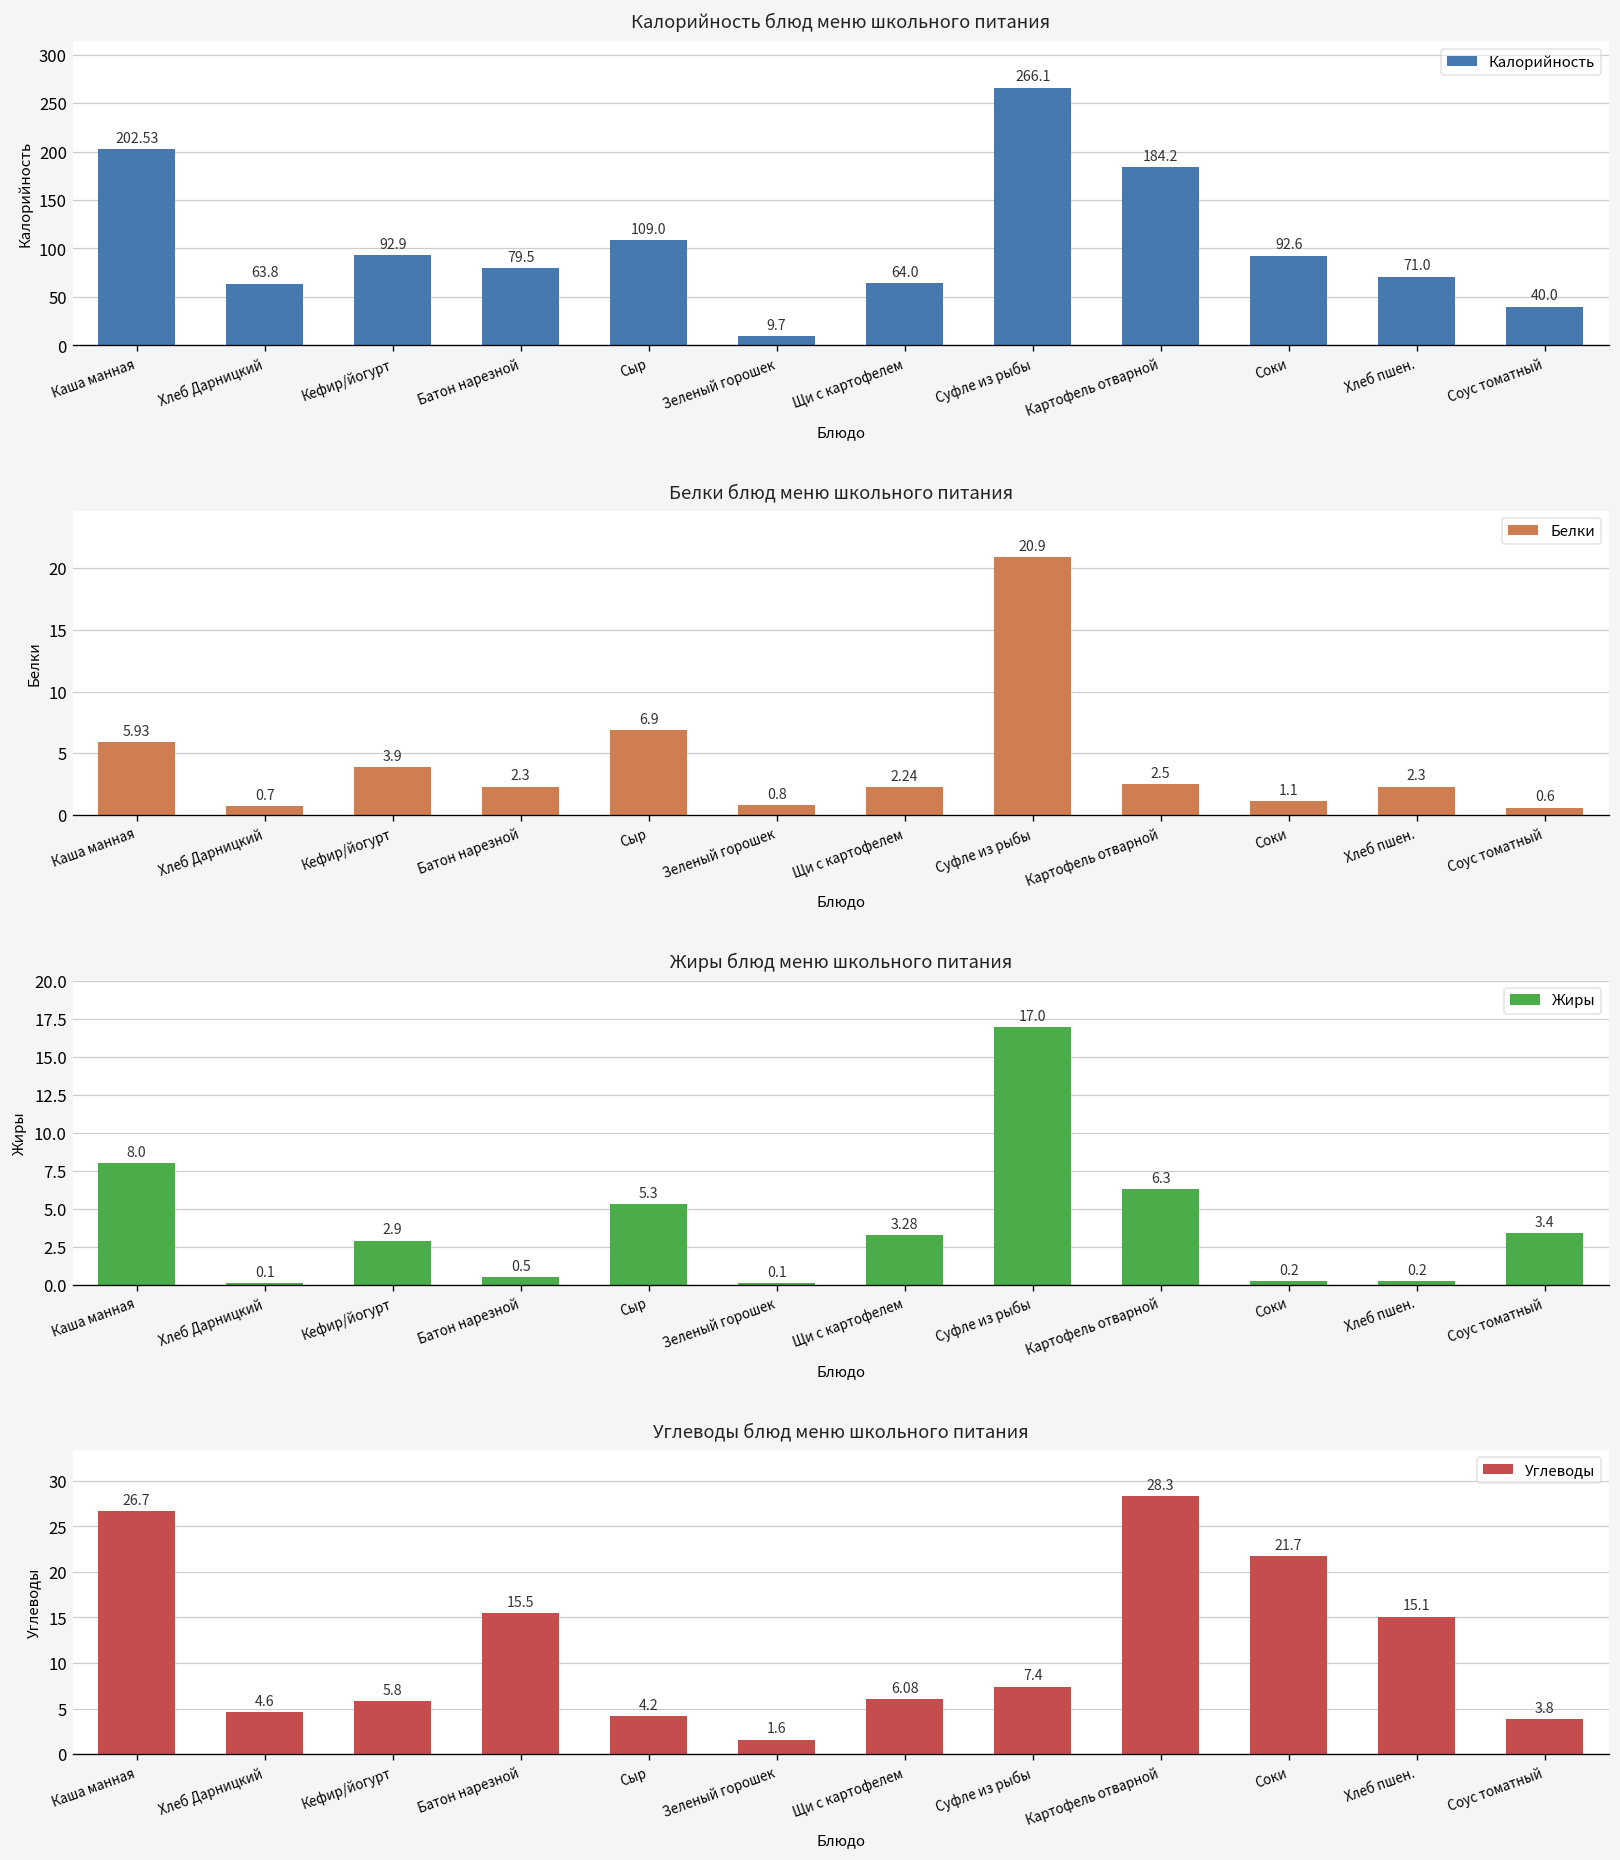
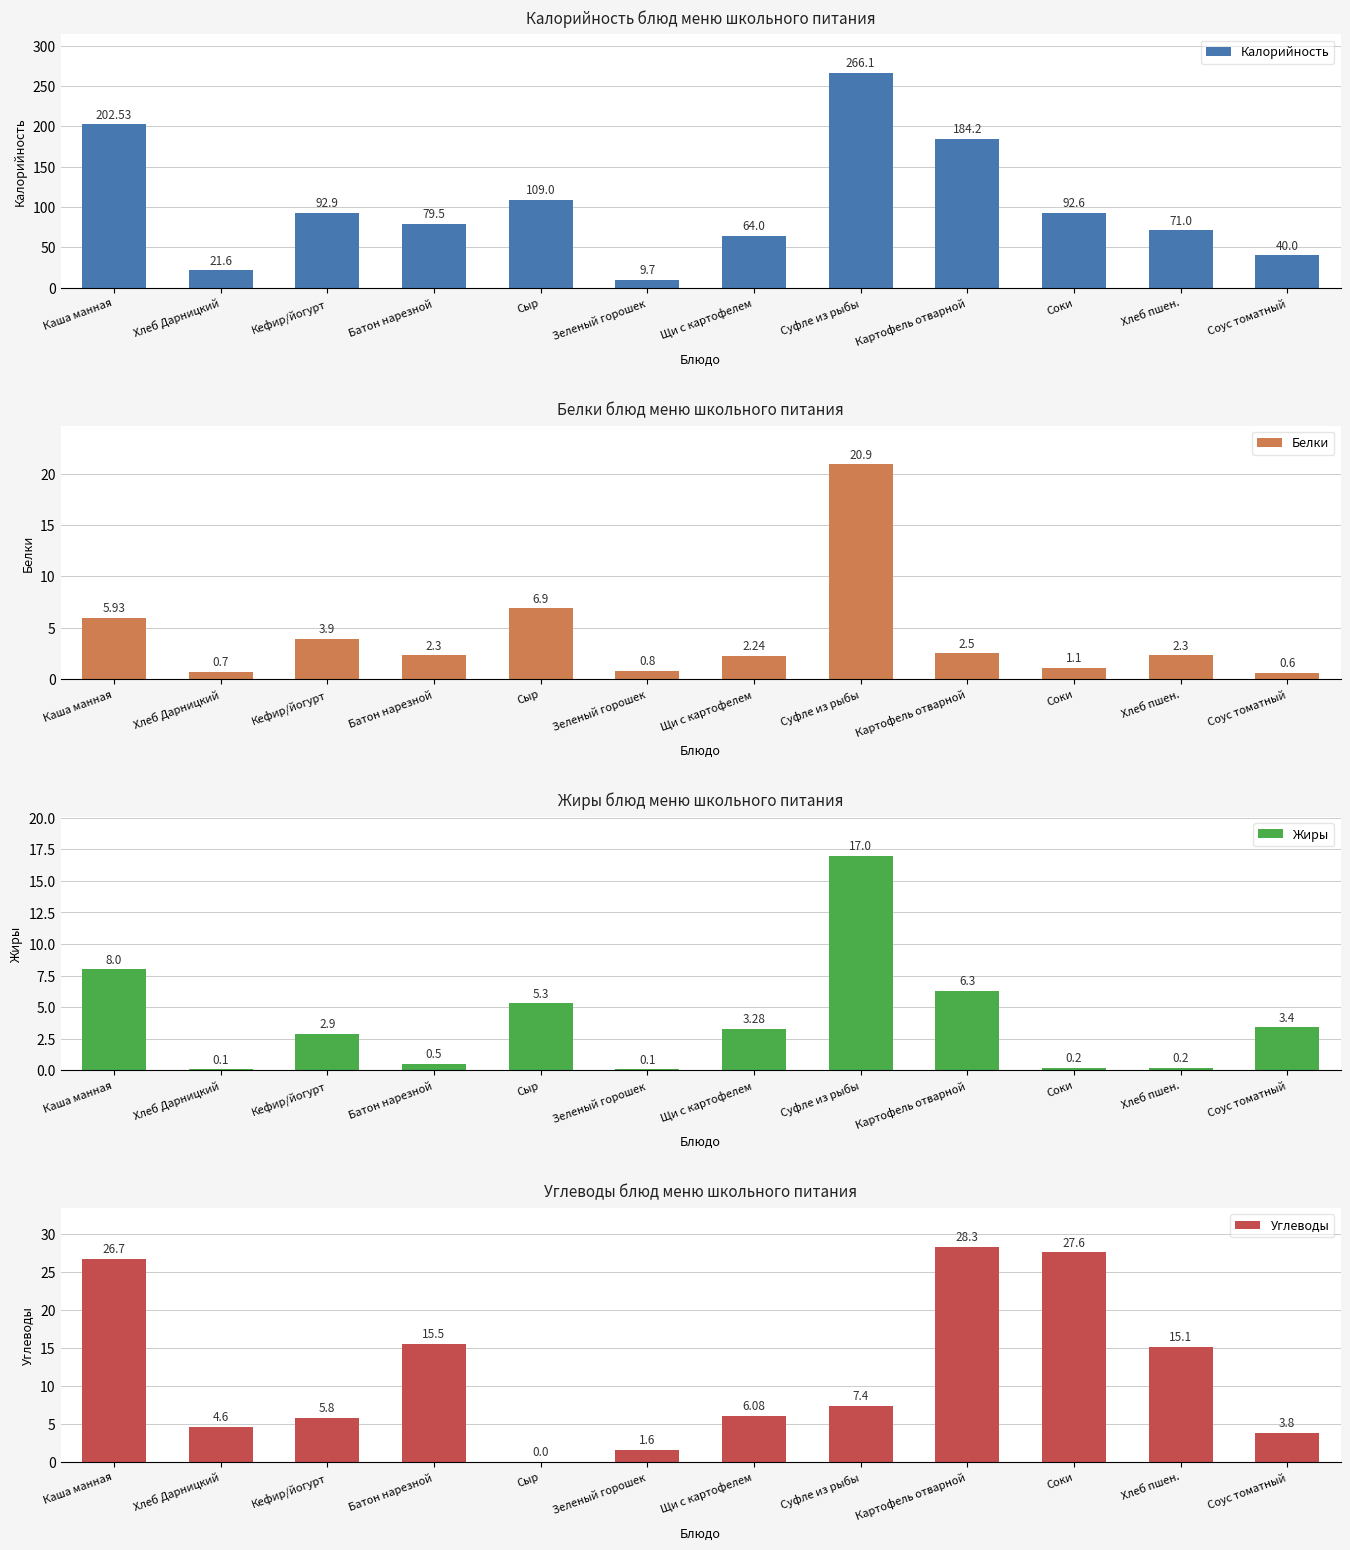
  {
    "Калорийность блюд меню школьного питания": {
      "Каша манная": 202.53,
-     "Хлеб Дарницкий": 63.8,
+     "Хлеб Дарницкий": 21.6,
      "Кефир/йогурт": 92.9,
      "Батон нарезной": 79.5,
      "Сыр": 109.0,
      "Зеленый горошек": 9.7,
      "Щи с картофелем": 64.0,
      "Суфле из рыбы": 266.1,
      "Картофель отварной": 184.2,
      "Соки": 92.6,
      "Хлеб пшен.": 71.0,
      "Соус томатный": 40.0
    },
    "Белки блюд меню школьного питания": {
      "Каша манная": 5.93,
      "Хлеб Дарницкий": 0.7,
      "Кефир/йогурт": 3.9,
      "Батон нарезной": 2.3,
      "Сыр": 6.9,
      "Зеленый горошек": 0.8,
      "Щи с картофелем": 2.24,
      "Суфле из рыбы": 20.9,
      "Картофель отварной": 2.5,
      "Соки": 1.1,
      "Хлеб пшен.": 2.3,
      "Соус томатный": 0.6
    },
    "Жиры блюд меню школьного питания": {
      "Каша манная": 8.0,
      "Хлеб Дарницкий": 0.1,
      "Кефир/йогурт": 2.9,
      "Батон нарезной": 0.5,
      "Сыр": 5.3,
      "Зеленый горошек": 0.1,
      "Щи с картофелем": 3.28,
      "Суфле из рыбы": 17.0,
      "Картофель отварной": 6.3,
      "Соки": 0.2,
      "Хлеб пшен.": 0.2,
      "Соус томатный": 3.4
    },
    "Углеводы блюд меню школьного питания": {
      "Каша манная": 26.7,
      "Хлеб Дарницкий": 4.6,
      "Кефир/йогурт": 5.8,
      "Батон нарезной": 15.5,
-     "Сыр": 4.2,
+     "Сыр": 0.0,
      "Зеленый горошек": 1.6,
      "Щи с картофелем": 6.08,
      "Суфле из рыбы": 7.4,
      "Картофель отварной": 28.3,
-     "Соки": 21.7,
+     "Соки": 27.6,
      "Хлеб пшен.": 15.1,
      "Соус томатный": 3.8
    }
  }
